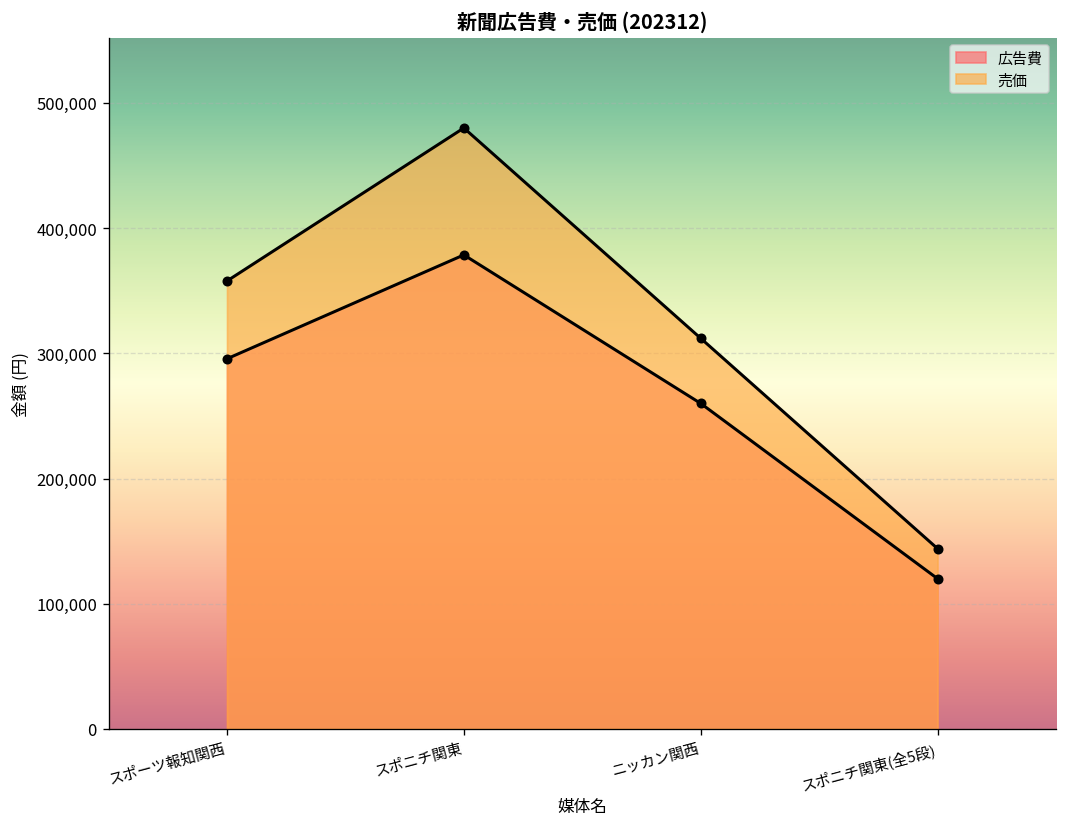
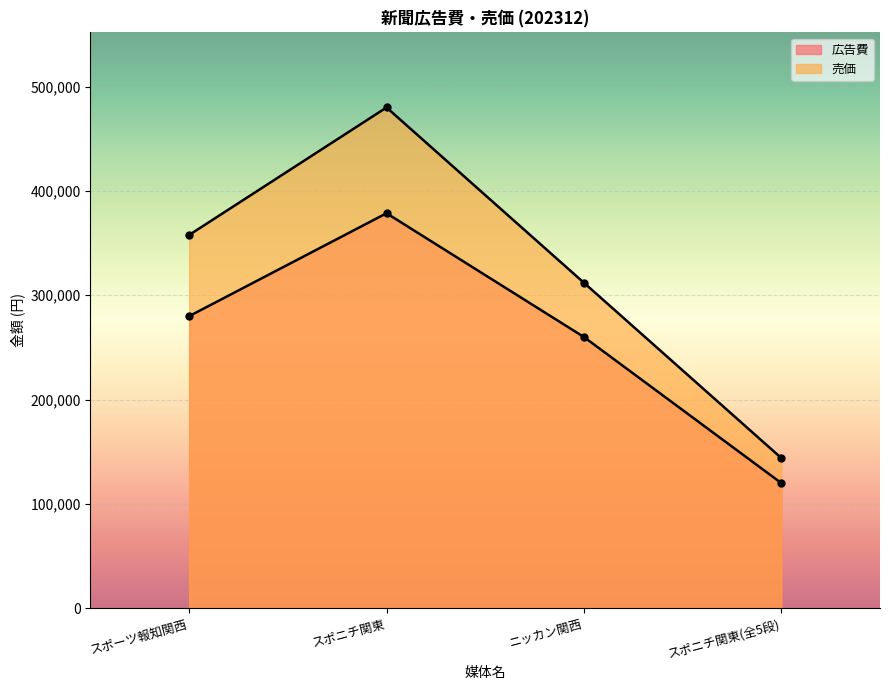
  {
    "広告費": {
-     "スポーツ報知関西": "296,000",
+     "スポーツ報知関西": "280,000",
      "スポニチ関東": "379,000",
      "ニッカン関西": "260,000",
      "スポニチ関東(全5段)": "120,000"
    },
    "売価": {
      "スポーツ報知関西": "358,000",
      "スポニチ関東": "480,000",
      "ニッカン関西": "312,000",
      "スポニチ関東(全5段)": "144,000"
    }
  }
